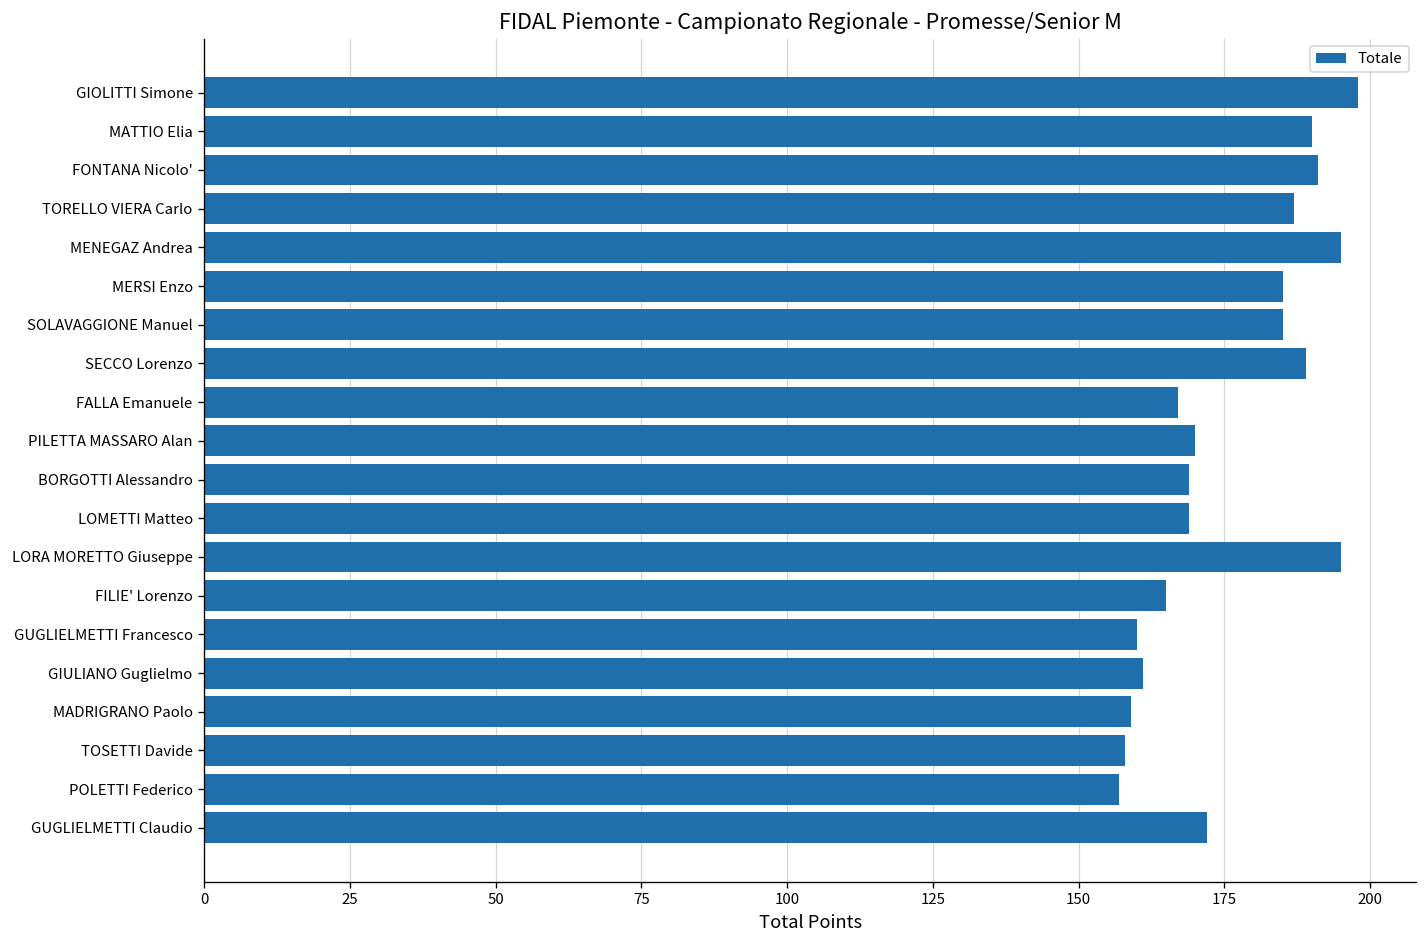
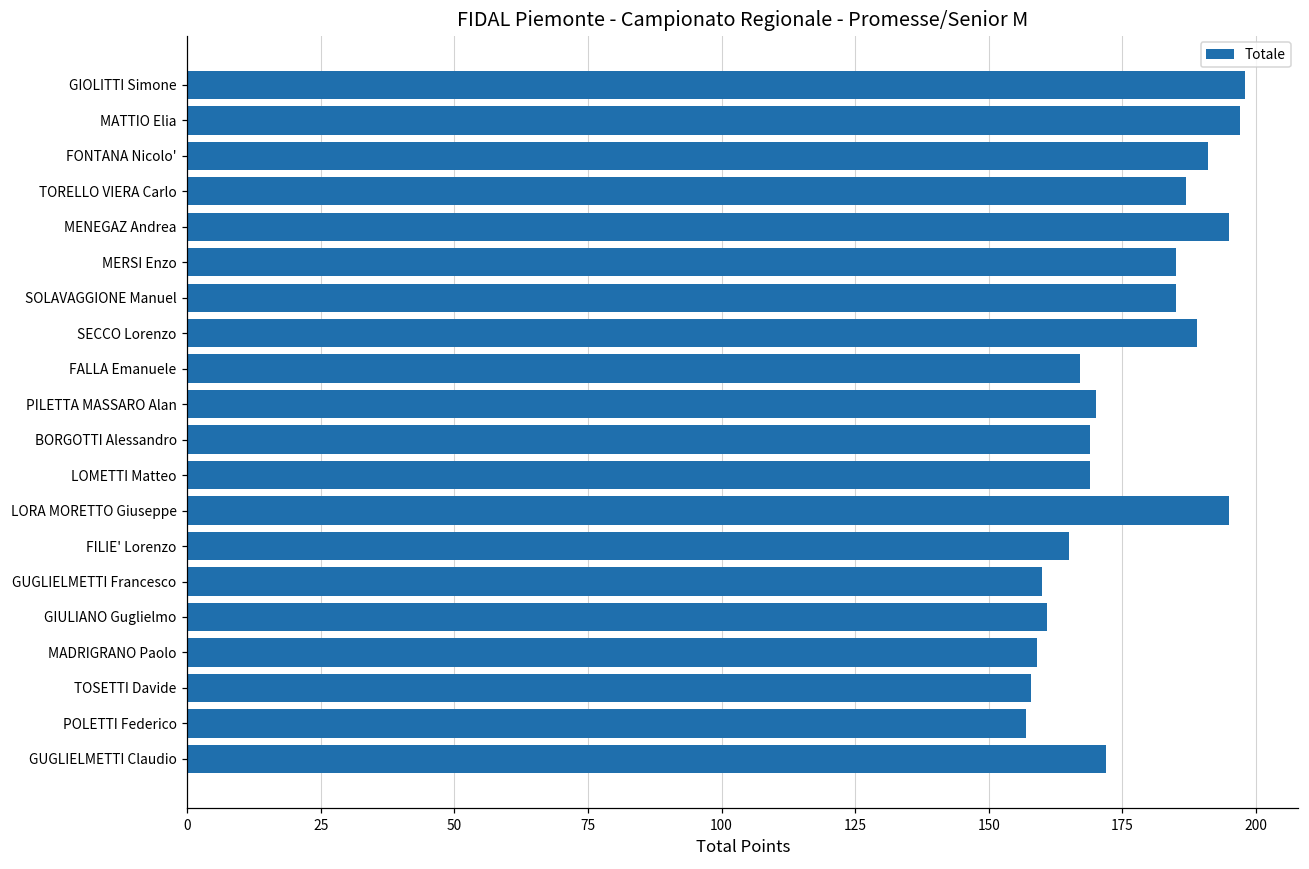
  {
    "GIOLITTI Simone": 198,
-   "MATTIO Elia": 190,
+   "MATTIO Elia": 197,
    "FONTANA Nicolo'": 191,
    "TORELLO VIERA Carlo": 187,
    "MENEGAZ Andrea": 195,
    "MERSI Enzo": 185,
    "SOLAVAGGIONE Manuel": 185,
    "SECCO Lorenzo": 189,
    "FALLA Emanuele": 167,
    "PILETTA MASSARO Alan": 170,
    "BORGOTTI Alessandro": 169,
    "LOMETTI Matteo": 169,
    "LORA MORETTO Giuseppe": 195,
    "FILIE' Lorenzo": 165,
    "GUGLIELMETTI Francesco": 160,
    "GIULIANO Guglielmo": 161,
    "MADRIGRANO Paolo": 159,
    "TOSETTI Davide": 158,
    "POLETTI Federico": 157,
    "GUGLIELMETTI Claudio": 172
  }
